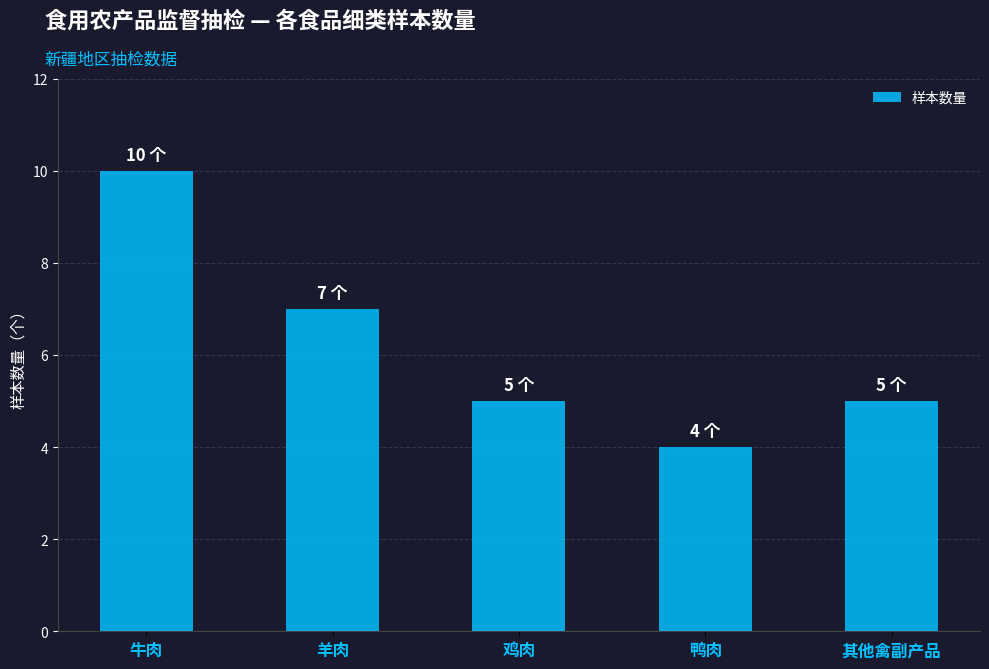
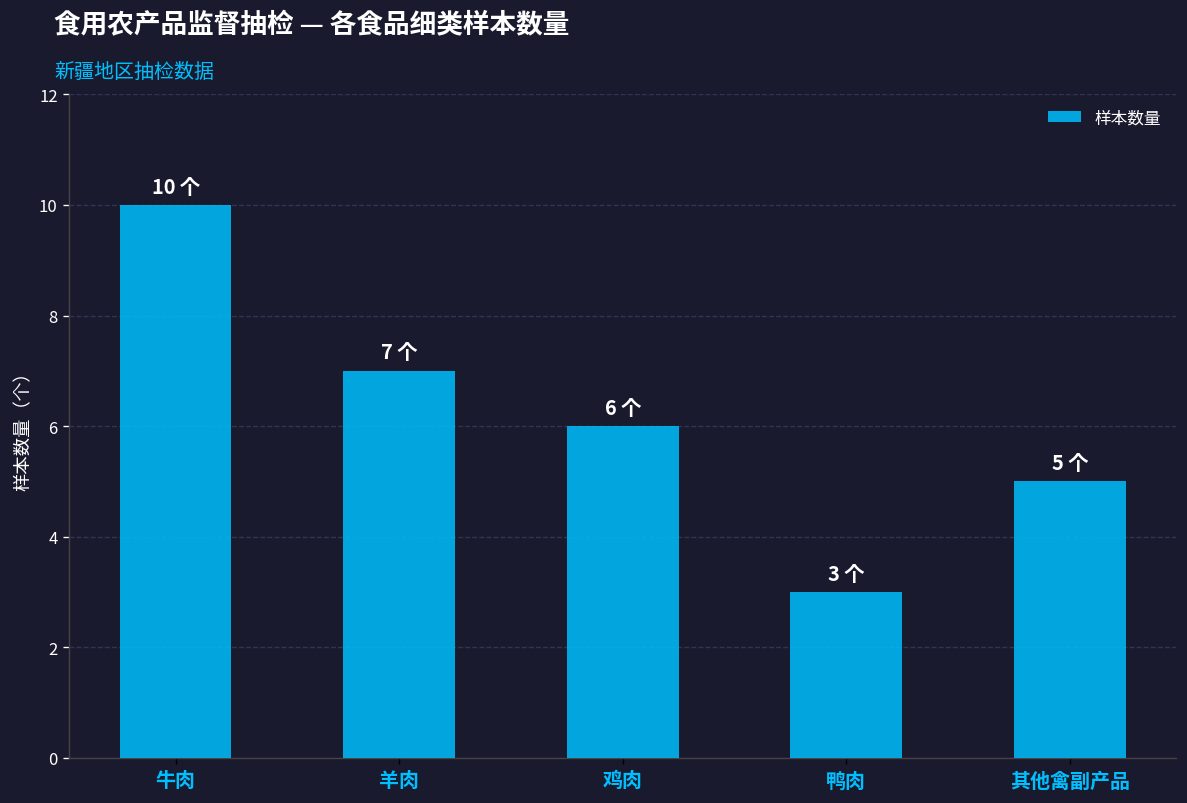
  {
    "牛肉": 10,
    "羊肉": 7,
-   "鸡肉": 5,
-   "鸭肉": 4,
+   "鸡肉": 6,
+   "鸭肉": 3,
    "其他禽副产品": 5
  }
